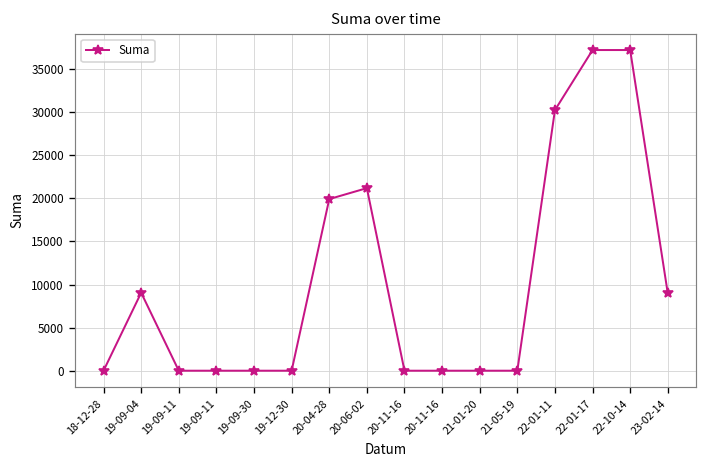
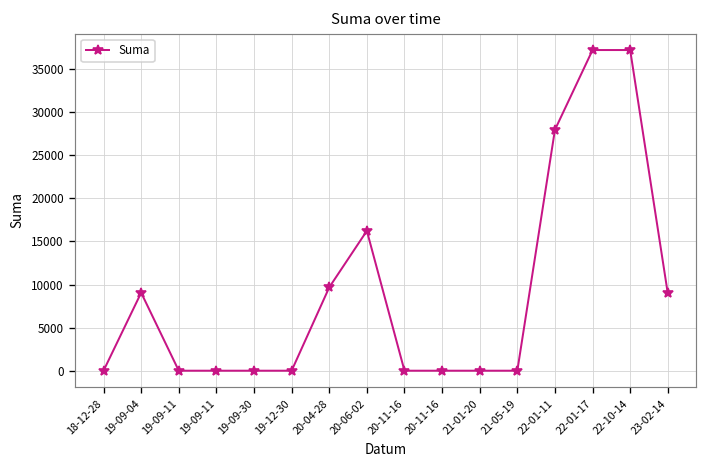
  {
    "18-12-28": 0,
    "19-09-04": 9000,
    "19-09-30": 0,
    "19-12-30": 0,
-   "20-04-28": 20000,
-   "20-06-02": 21000,
+   "20-04-28": 10000,
+   "20-06-02": 16000,
    "21-01-20": 0,
    "21-05-19": 0,
-   "22-01-11": 30000,
+   "22-01-11": 28000,
    "22-01-17": 37000,
    "22-10-14": 37000,
    "23-02-14": 9000
  }
